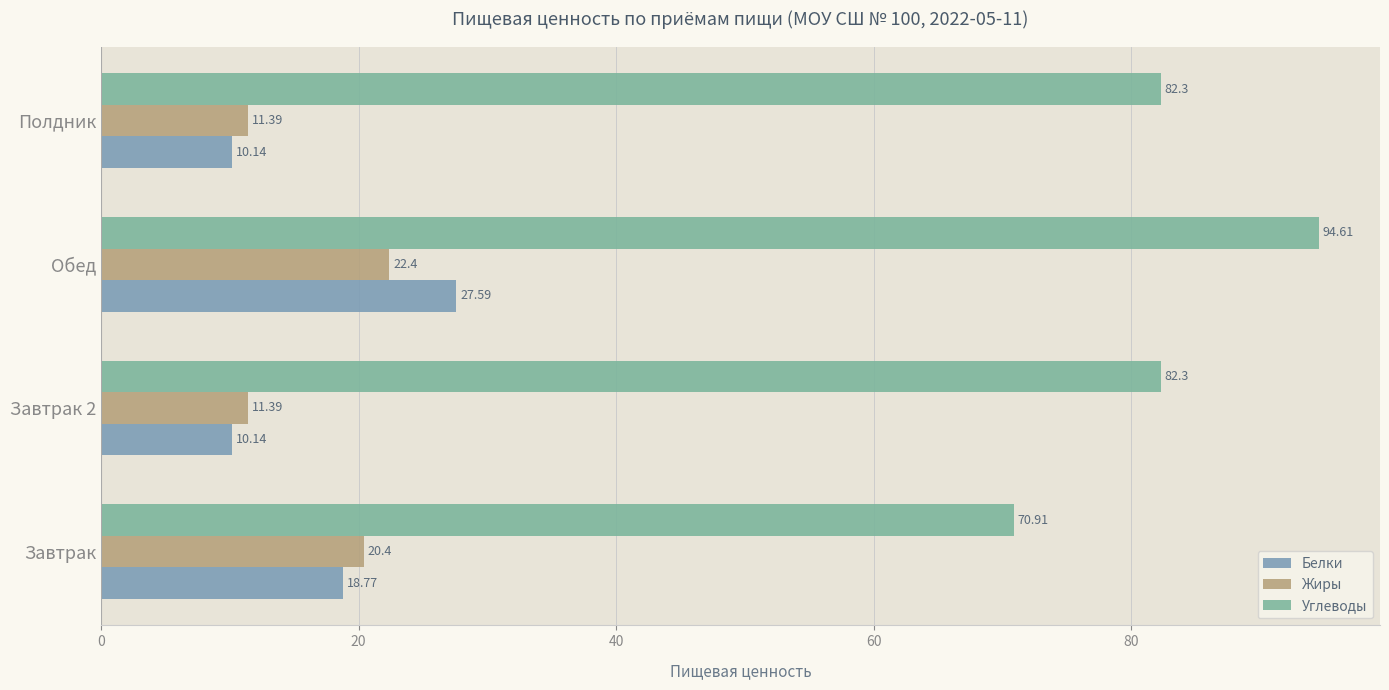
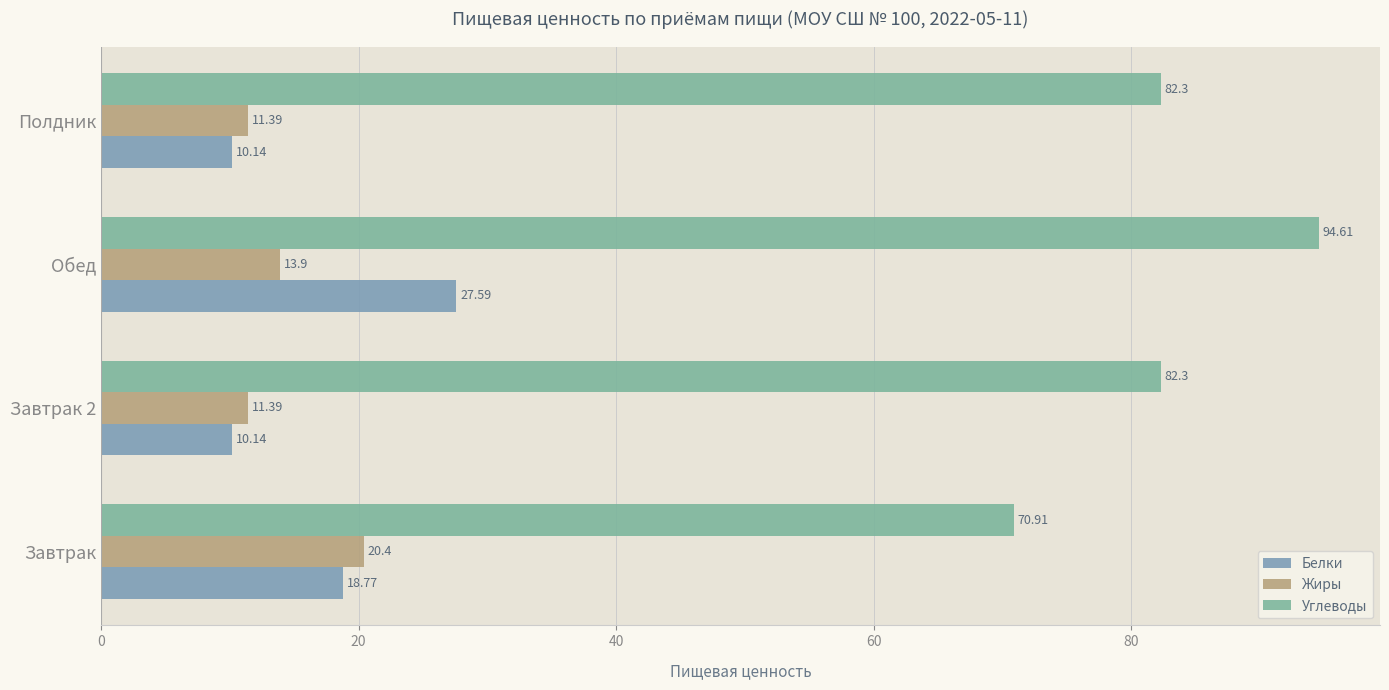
  {
    "Жиры": {
      "Полдник": 11.39,
-     "Обед": 22.4,
+     "Обед": 13.9,
      "Завтрак 2": 11.39,
      "Завтрак": 20.4
    }
  }
